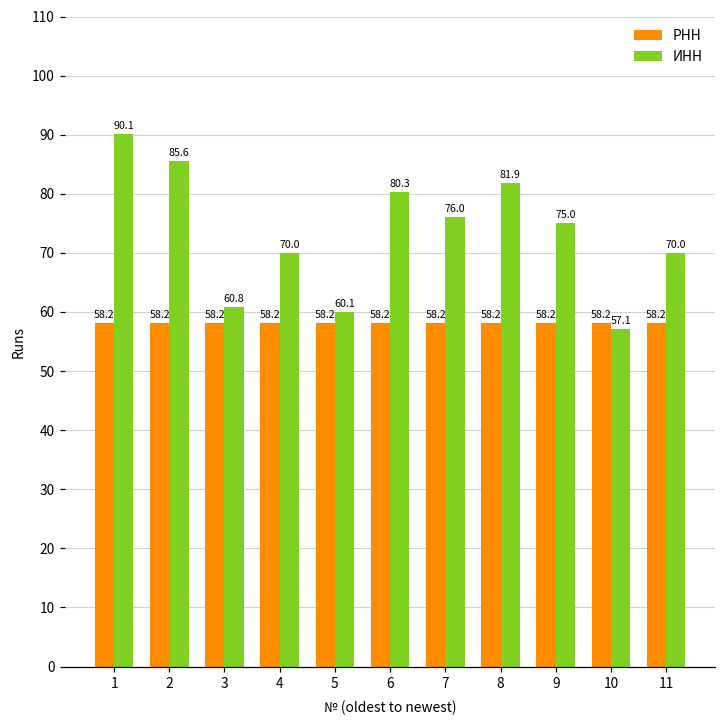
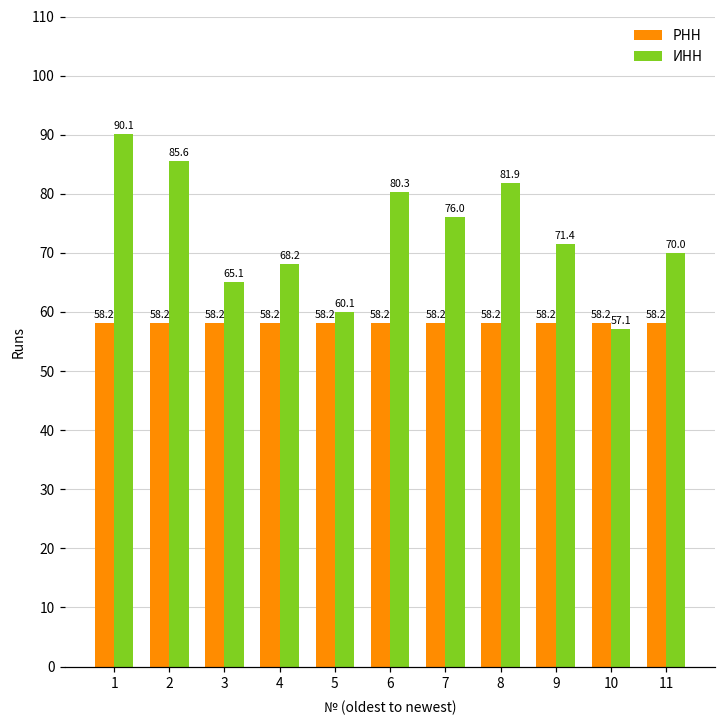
  {
    "РНН": {
      "1": 58.2,
      "2": 58.2,
      "3": 58.2,
      "4": 58.2,
      "5": 58.2,
      "6": 58.2,
      "7": 58.2,
      "8": 58.2,
      "9": 58.2,
      "10": 58.2,
      "11": 58.2
    },
    "ИНН": {
      "1": 90.1,
      "2": 85.6,
-     "3": 60.8,
-     "4": 70.0,
+     "3": 65.1,
+     "4": 68.2,
      "5": 60.1,
      "6": 80.3,
      "7": 76.0,
      "8": 81.9,
-     "9": 75.0,
+     "9": 71.4,
      "10": 57.1,
      "11": 70.0
    }
  }
